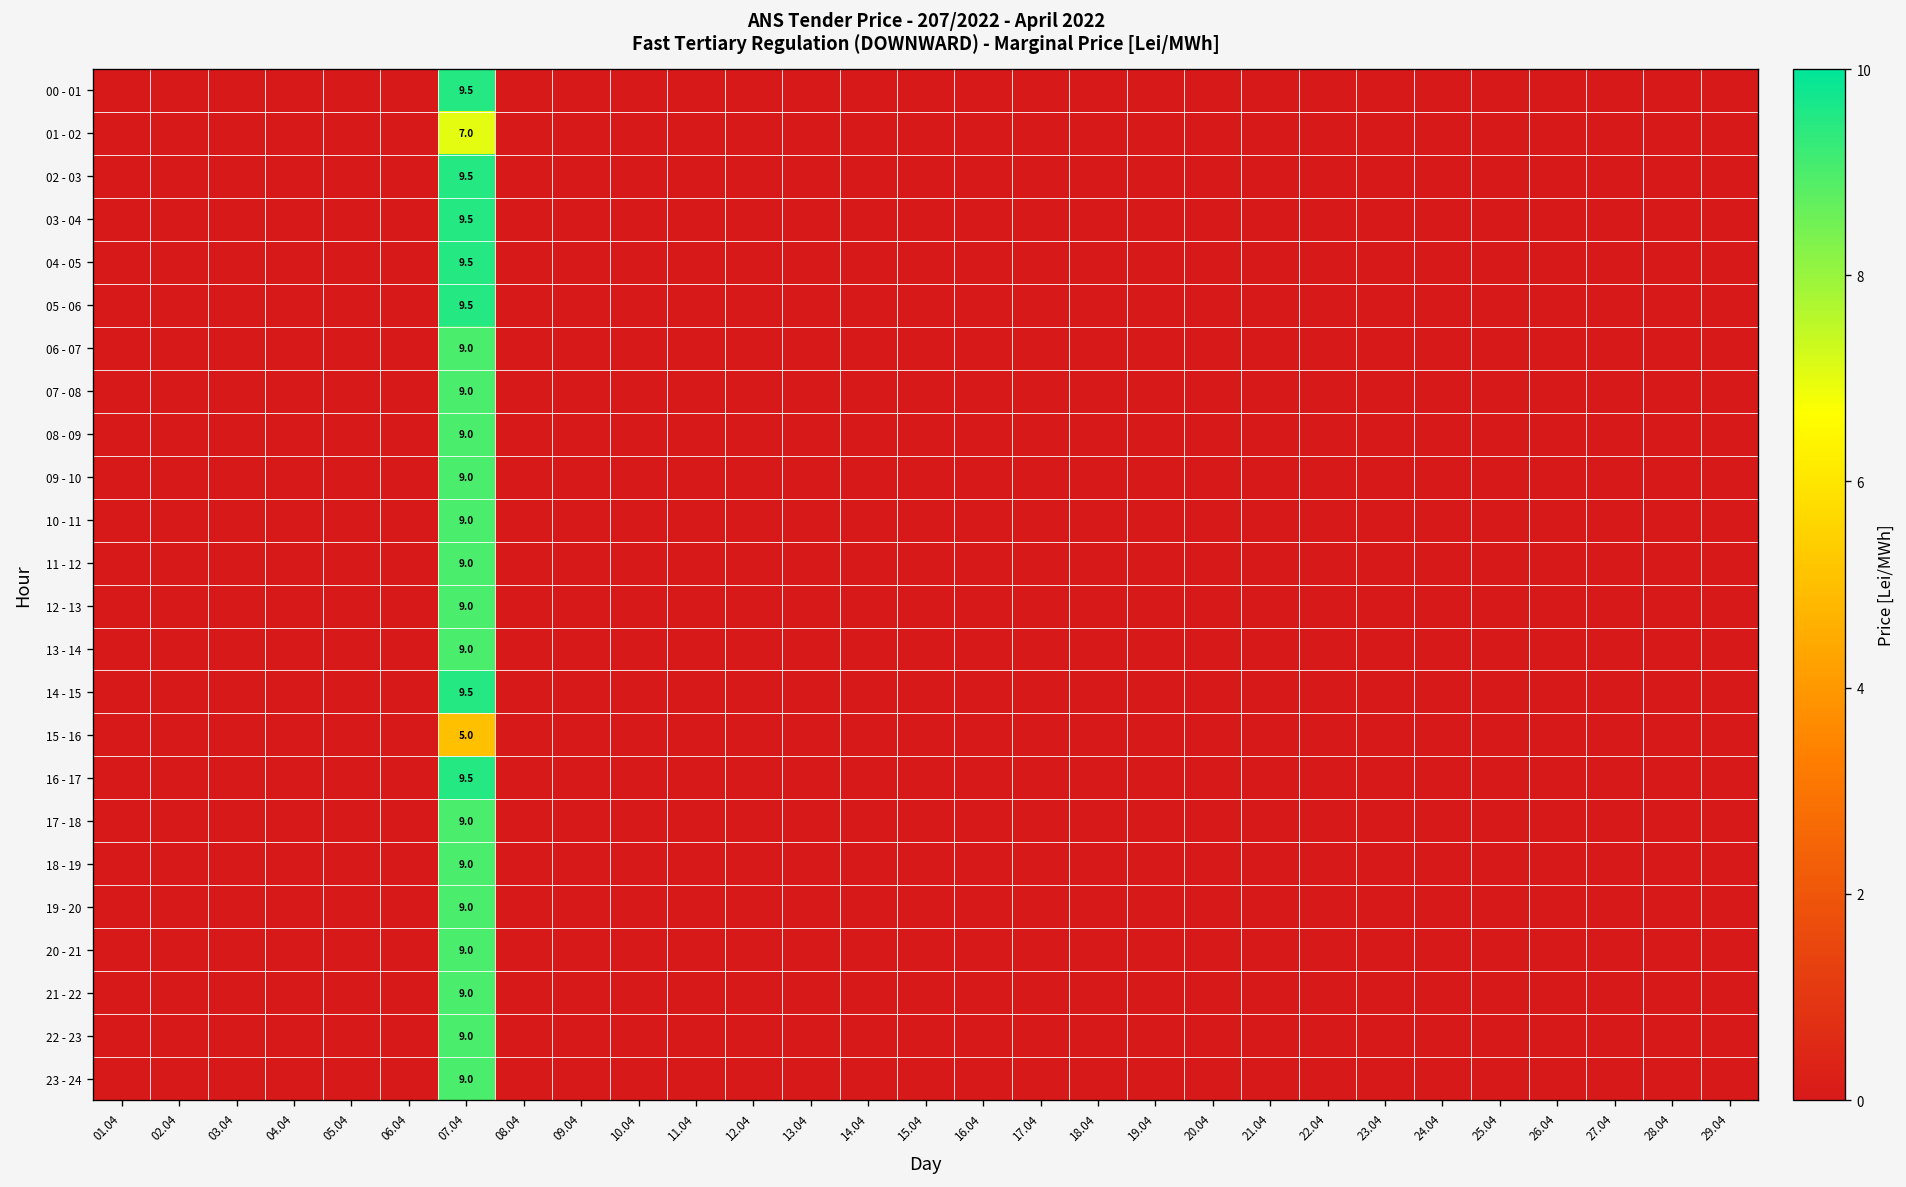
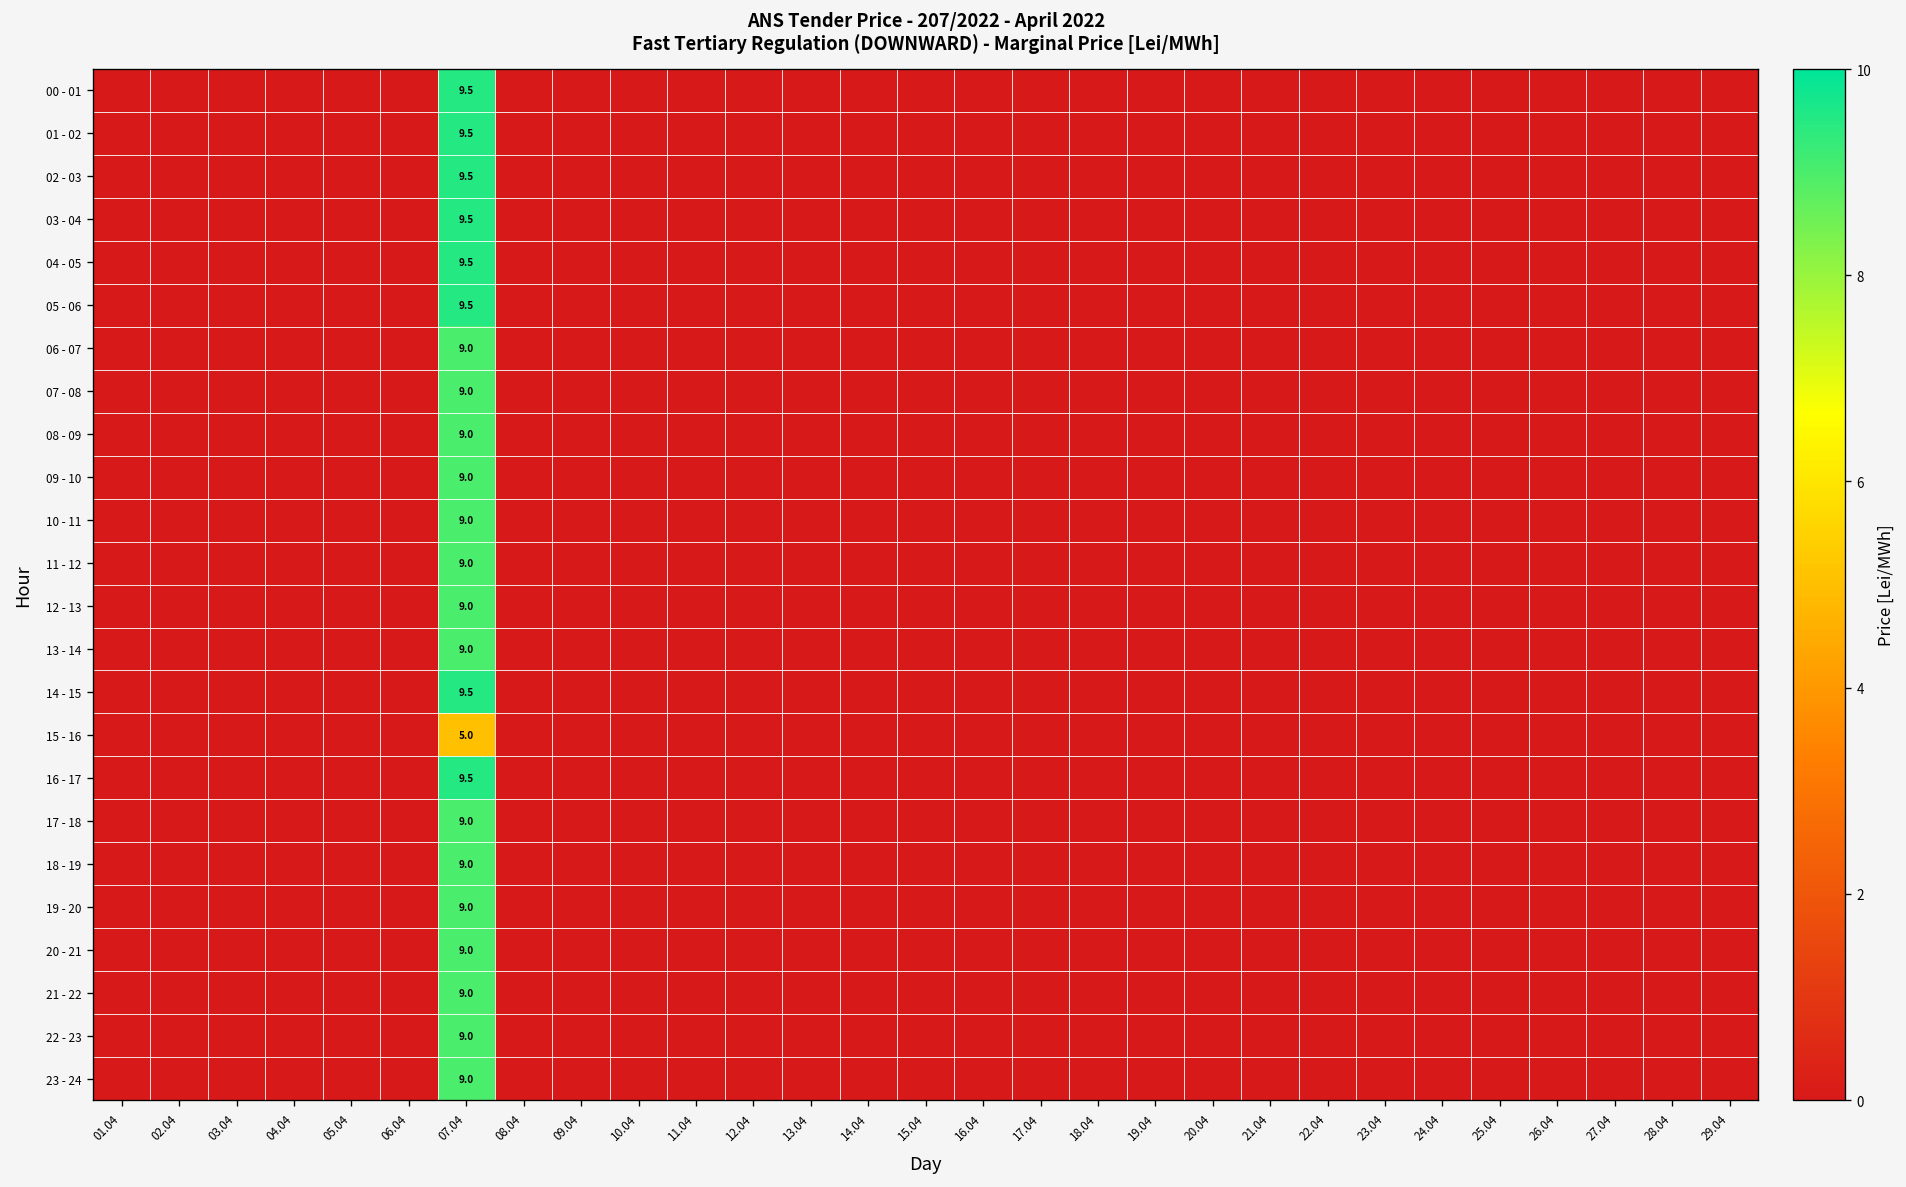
  {
    "00 - 01": {
      "07.04": 9.5
    },
    "01 - 02": {
-     "07.04": 7.0
+     "07.04": 9.5
    },
    "02 - 03": {
      "07.04": 9.5
    },
    "03 - 04": {
      "07.04": 9.5
    },
    "04 - 05": {
      "07.04": 9.5
    },
    "05 - 06": {
      "07.04": 9.5
    },
    "06 - 07": {
      "07.04": 9.0
    },
    "07 - 08": {
      "07.04": 9.0
    },
    "08 - 09": {
      "07.04": 9.0
    },
    "09 - 10": {
      "07.04": 9.0
    },
    "10 - 11": {
      "07.04": 9.0
    },
    "11 - 12": {
      "07.04": 9.0
    },
    "12 - 13": {
      "07.04": 9.0
    },
    "13 - 14": {
      "07.04": 9.0
    },
    "14 - 15": {
      "07.04": 9.5
    },
    "15 - 16": {
      "07.04": 5.0
    },
    "16 - 17": {
      "07.04": 9.5
    },
    "17 - 18": {
      "07.04": 9.0
    },
    "18 - 19": {
      "07.04": 9.0
    },
    "19 - 20": {
      "07.04": 9.0
    },
    "20 - 21": {
      "07.04": 9.0
    },
    "21 - 22": {
      "07.04": 9.0
    },
    "22 - 23": {
      "07.04": 9.0
    },
    "23 - 24": {
      "07.04": 9.0
    }
  }
